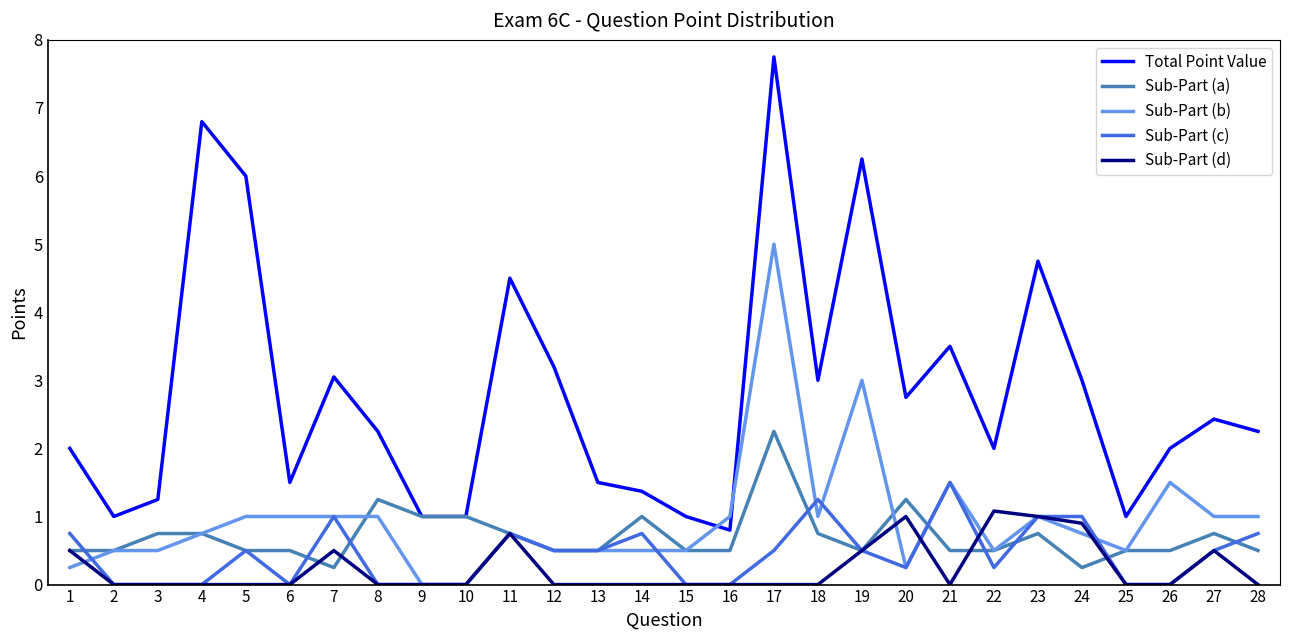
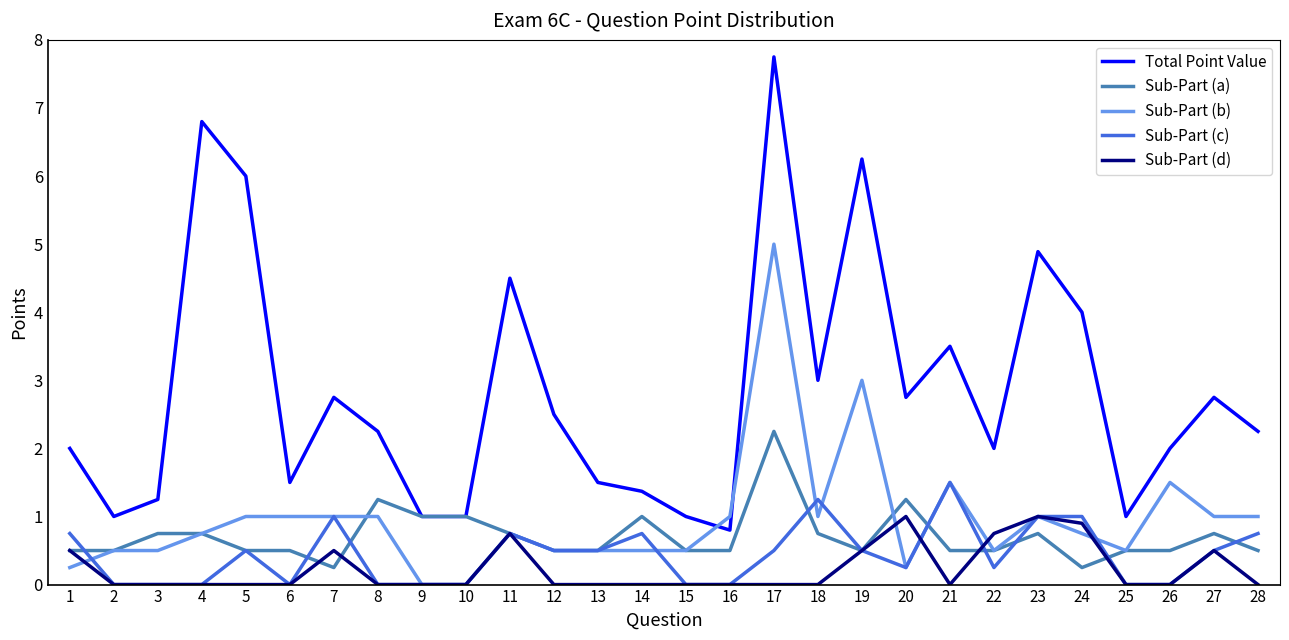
  {
    "Total Point Value": {
      "1": 2.0,
      "2": 1.0,
      "3": 1.3,
      "4": 6.8,
      "5": 6.0,
      "6": 1.5,
-     "7": 3.1,
+     "7": 2.8,
      "8": 2.3,
      "11": 4.5,
-     "12": 3.2,
+     "12": 2.5,
      "13": 1.5,
      "14": 1.4,
      "15": 1.0,
      "16": 0.8,
      "17": 7.8,
      "18": 3.0,
      "19": 6.3,
      "20": 2.8,
      "21": 3.5,
      "22": 2.0,
-     "23": 4.8,
-     "24": 3,
+     "23": 4.9,
+     "24": 4,
      "25": 1.0,
      "26": 2.0,
-     "27": 2.4,
+     "27": 2.8,
      "28": 2.3
    },
    "Sub-Part (d)": {
      "5": 0.0,
      "7": 0.5,
      "12": 0.0,
      "13": 0.0,
      "14": 0.0,
      "17": 0.0,
      "18": 0.0,
      "20": 1.0,
      "21": 0.0,
-     "22": 1.1,
+     "22": 0.8,
      "24": 0.9,
      "28": 0.0
    }
  }
